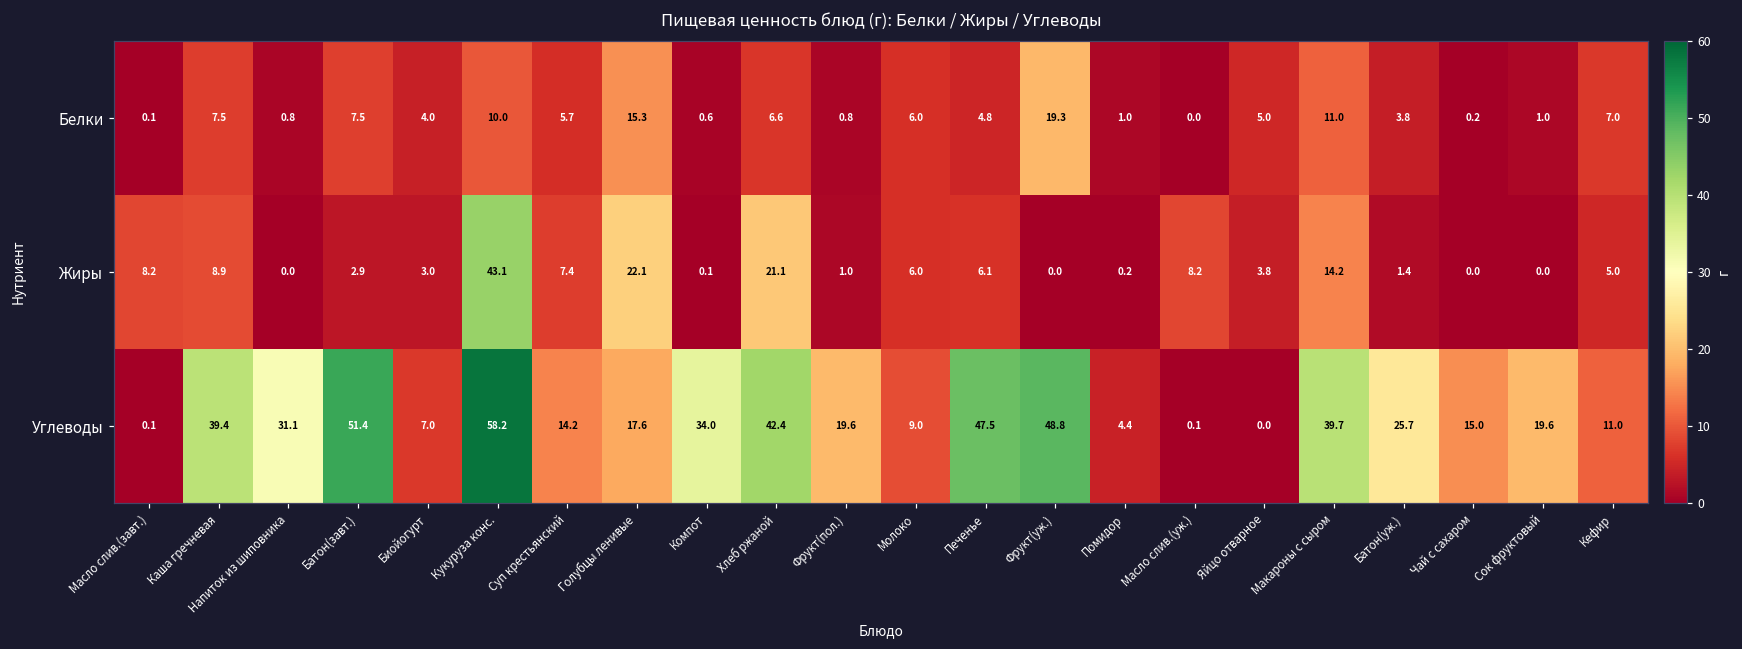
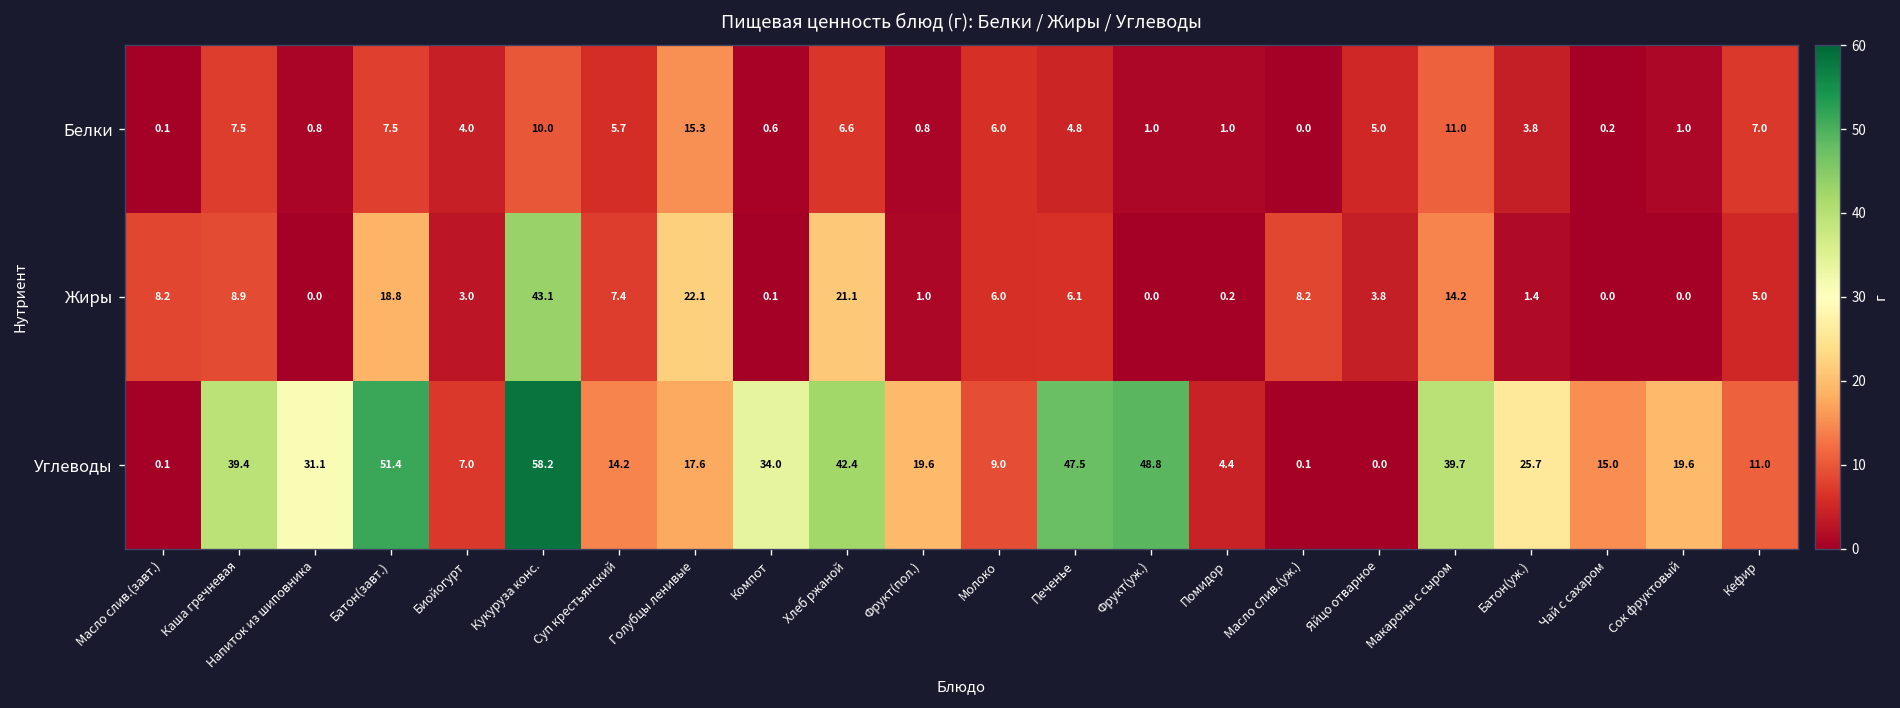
  {
    "Белки": {
      "Масло слив.(завт.)": 0.1,
      "Каша гречневая": 7.5,
      "Напиток из шиповника": 0.8,
      "Батон(завт.)": 7.5,
      "Биойогурт": 4.0,
      "Кукуруза конс.": 10.0,
      "Суп крестьянский": 5.7,
      "Голубцы ленивые": 15.3,
      "Компот": 0.6,
      "Хлеб ржаной": 6.6,
      "Фрукт(пол.)": 0.8,
      "Молоко": 6.0,
      "Печенье": 4.8,
-     "Фрукт(уж.)": 19.3,
+     "Фрукт(уж.)": 1.0,
      "Помидор": 1.0,
      "Масло слив.(уж.)": 0.0,
      "Яйцо отварное": 5.0,
      "Макароны с сыром": 11.0,
      "Батон(уж.)": 3.8,
      "Чай с сахаром": 0.2,
      "Сок фруктовый": 1.0,
      "Кефир": 7.0
    },
    "Жиры": {
      "Масло слив.(завт.)": 8.2,
      "Каша гречневая": 8.9,
      "Напиток из шиповника": 0.0,
-     "Батон(завт.)": 2.9,
+     "Батон(завт.)": 18.8,
      "Биойогурт": 3.0,
      "Кукуруза конс.": 43.1,
      "Суп крестьянский": 7.4,
      "Голубцы ленивые": 22.1,
      "Компот": 0.1,
      "Хлеб ржаной": 21.1,
      "Фрукт(пол.)": 1.0,
      "Молоко": 6.0,
      "Печенье": 6.1,
      "Фрукт(уж.)": 0.0,
      "Помидор": 0.2,
      "Масло слив.(уж.)": 8.2,
      "Яйцо отварное": 3.8,
      "Макароны с сыром": 14.2,
      "Батон(уж.)": 1.4,
      "Чай с сахаром": 0.0,
      "Сок фруктовый": 0.0,
      "Кефир": 5.0
    },
    "Углеводы": {
      "Масло слив.(завт.)": 0.1,
      "Каша гречневая": 39.4,
      "Напиток из шиповника": 31.1,
      "Батон(завт.)": 51.4,
      "Биойогурт": 7.0,
      "Кукуруза конс.": 58.2,
      "Суп крестьянский": 14.2,
      "Голубцы ленивые": 17.6,
      "Компот": 34.0,
      "Хлеб ржаной": 42.4,
      "Фрукт(пол.)": 19.6,
      "Молоко": 9.0,
      "Печенье": 47.5,
      "Фрукт(уж.)": 48.8,
      "Помидор": 4.4,
      "Масло слив.(уж.)": 0.1,
      "Яйцо отварное": 0.0,
      "Макароны с сыром": 39.7,
      "Батон(уж.)": 25.7,
      "Чай с сахаром": 15.0,
      "Сок фруктовый": 19.6,
      "Кефир": 11.0
    }
  }
